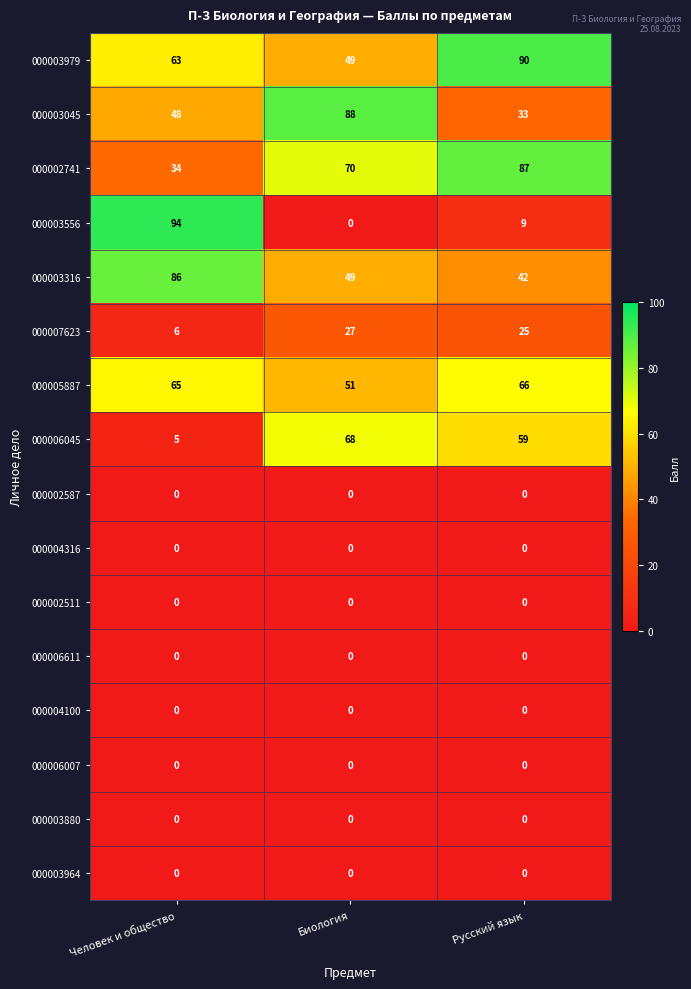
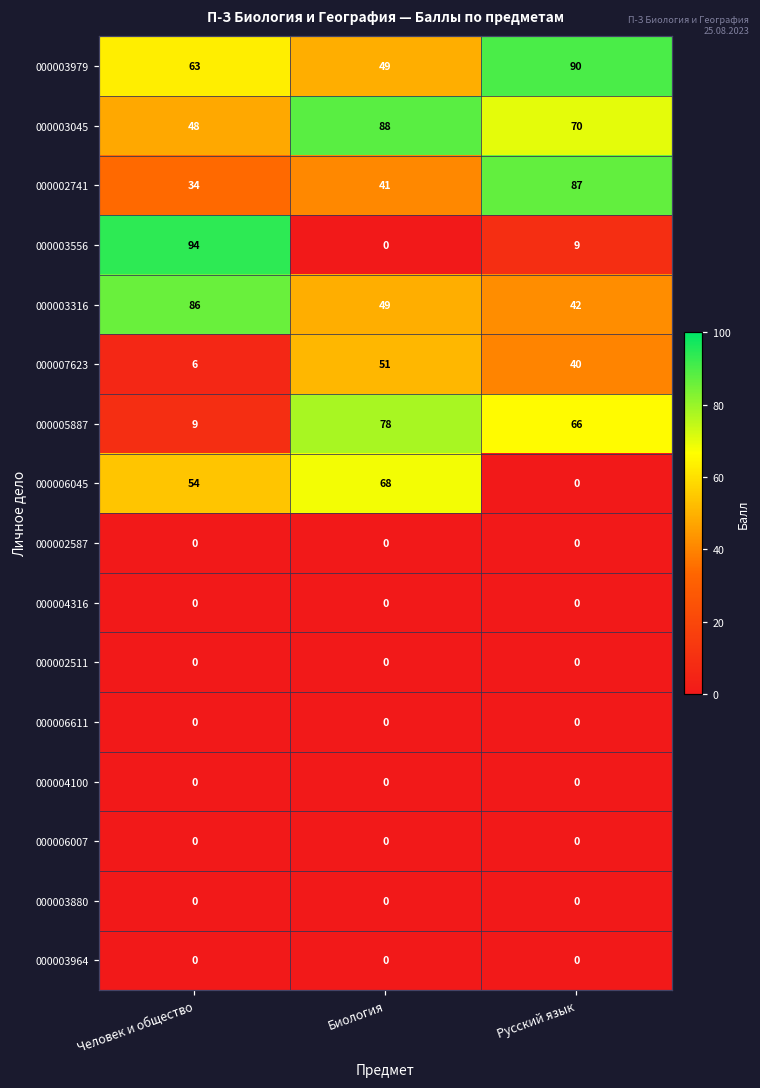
  {
    "000003979": {
      "Человек и общество": 63,
      "Биология": 49,
      "Русский язык": 90
    },
    "000003045": {
      "Человек и общество": 48,
      "Биология": 88,
-     "Русский язык": 33
+     "Русский язык": 70
    },
    "000002741": {
      "Человек и общество": 34,
-     "Биология": 70,
+     "Биология": 41,
      "Русский язык": 87
    },
    "000003556": {
      "Человек и общество": 94,
      "Биология": 0,
      "Русский язык": 9
    },
    "000003316": {
      "Человек и общество": 86,
      "Биология": 49,
      "Русский язык": 42
    },
    "000007623": {
      "Человек и общество": 6,
-     "Биология": 27,
-     "Русский язык": 25
+     "Биология": 51,
+     "Русский язык": 40
    },
    "000005887": {
-     "Человек и общество": 65,
-     "Биология": 51,
+     "Человек и общество": 9,
+     "Биология": 78,
      "Русский язык": 66
    },
    "000006045": {
-     "Человек и общество": 5,
+     "Человек и общество": 54,
      "Биология": 68,
-     "Русский язык": 59
+     "Русский язык": 0
    },
    "000002587": {
      "Человек и общество": 0,
      "Биология": 0,
      "Русский язык": 0
    },
    "000004316": {
      "Человек и общество": 0,
      "Биология": 0,
      "Русский язык": 0
    },
    "000002511": {
      "Человек и общество": 0,
      "Биология": 0,
      "Русский язык": 0
    },
    "000006611": {
      "Человек и общество": 0,
      "Биология": 0,
      "Русский язык": 0
    },
    "000004100": {
      "Человек и общество": 0,
      "Биология": 0,
      "Русский язык": 0
    },
    "000006007": {
      "Человек и общество": 0,
      "Биология": 0,
      "Русский язык": 0
    },
    "000003880": {
      "Человек и общество": 0,
      "Биология": 0,
      "Русский язык": 0
    },
    "000003964": {
      "Человек и общество": 0,
      "Биология": 0,
      "Русский язык": 0
    }
  }
